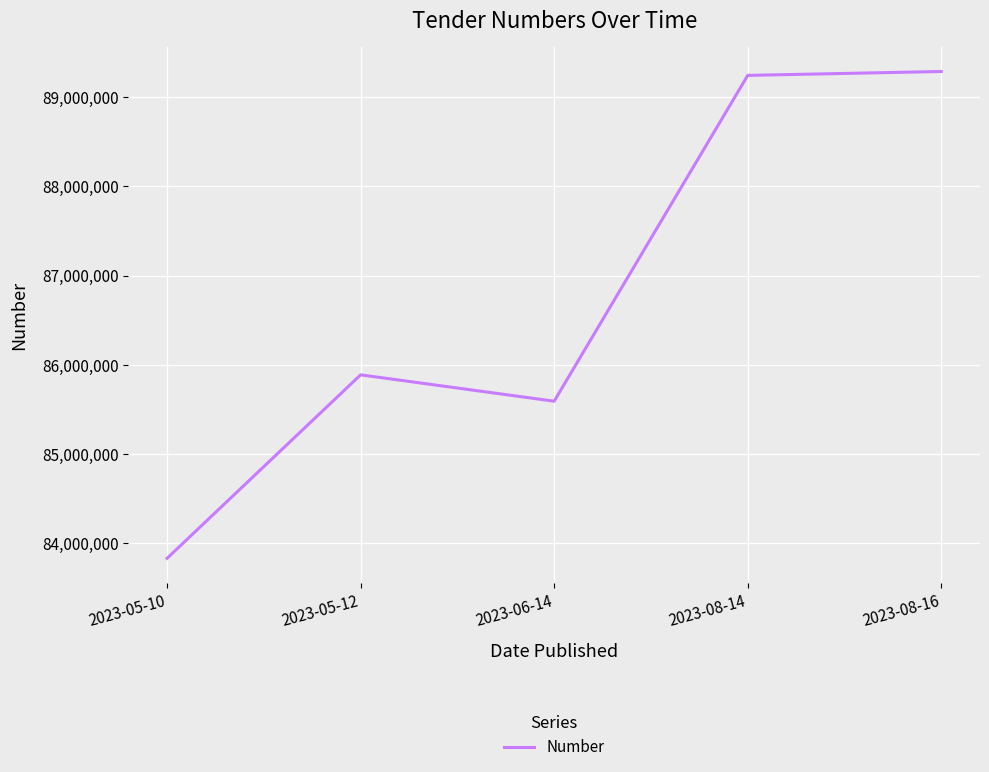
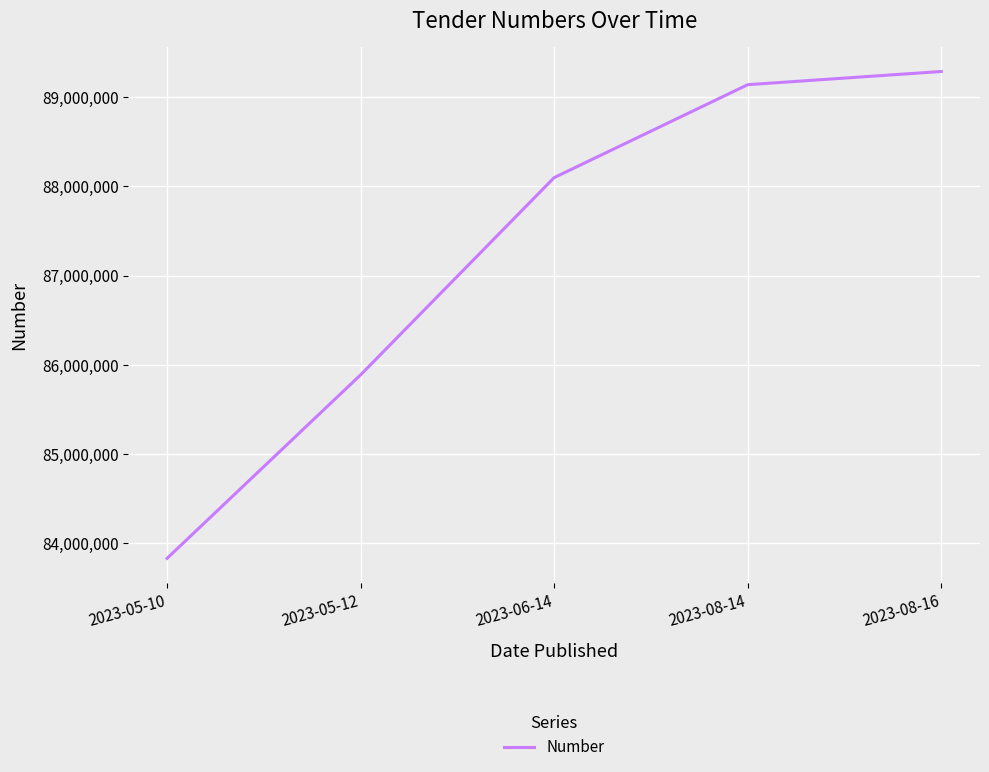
  {
    "2023-05-10": "83,800,000",
    "2023-05-12": "85,900,000",
-   "2023-06-14": "85,600,000",
-   "2023-08-14": "89,200,000",
+   "2023-06-14": "88,100,000",
+   "2023-08-14": "89,100,000",
    "2023-08-16": "89,300,000"
  }
